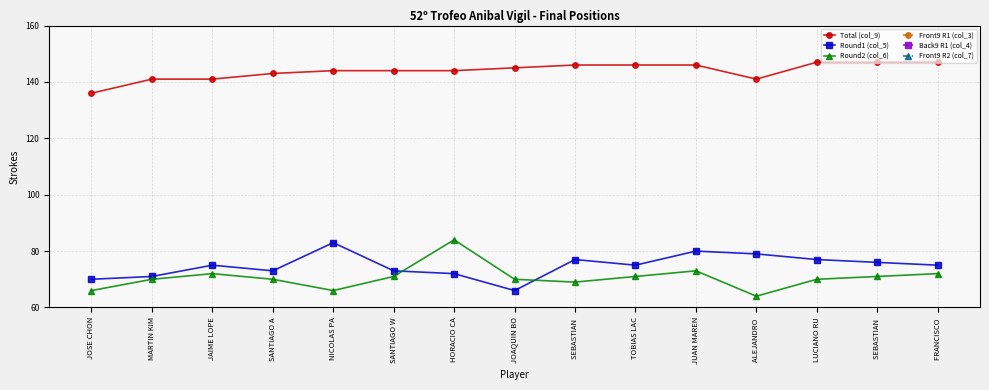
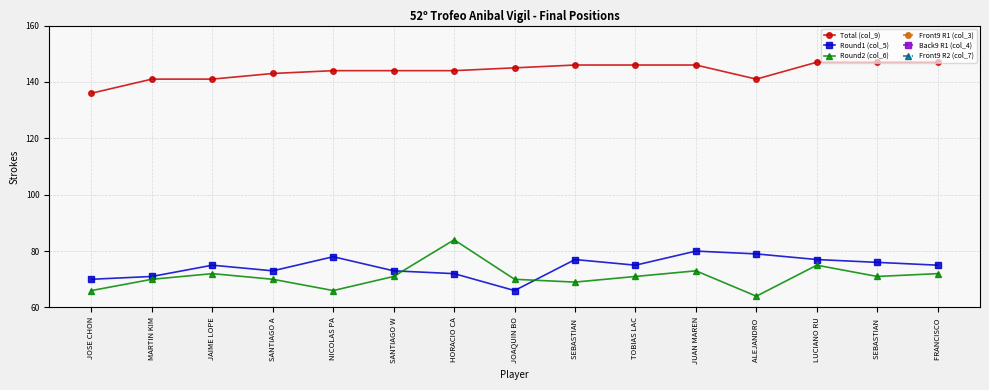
  {
    "Total (col_9)": {
      "JOSE CHON": 136,
      "MARTIN KIM": 141,
      "JAIME LOPE": 141,
      "SANTIAGO A": 143,
      "NICOLAS PA": 144,
      "SANTIAGO W": 144,
      "HORACIO CA": 144,
      "JOAQUIN BO": 145,
      "TOBIAS LAC": 146,
      "JUAN MAREN": 146,
      "ALEJANDRO": 141,
      "LUCIANO RU": 147
    },
    "Round1 (col_5)": {
      "JOSE CHON": 70,
      "MARTIN KIM": 71,
      "JAIME LOPE": 75,
      "SANTIAGO A": 73,
-     "NICOLAS PA": 83,
+     "NICOLAS PA": 78,
      "SANTIAGO W": 73,
      "HORACIO CA": 72,
      "JOAQUIN BO": 66,
      "TOBIAS LAC": 75,
      "JUAN MAREN": 80,
      "ALEJANDRO": 79,
      "LUCIANO RU": 77,
      "FRANCISCO": 75
    },
    "Round2 (col_6)": {
      "JOSE CHON": 66,
      "MARTIN KIM": 70,
      "JAIME LOPE": 72,
      "SANTIAGO A": 70,
      "NICOLAS PA": 66,
      "SANTIAGO W": 71,
      "HORACIO CA": 84,
      "JOAQUIN BO": 70,
      "TOBIAS LAC": 71,
      "JUAN MAREN": 73,
      "ALEJANDRO": 64,
-     "LUCIANO RU": 70,
+     "LUCIANO RU": 75,
      "FRANCISCO": 72
    }
  }
